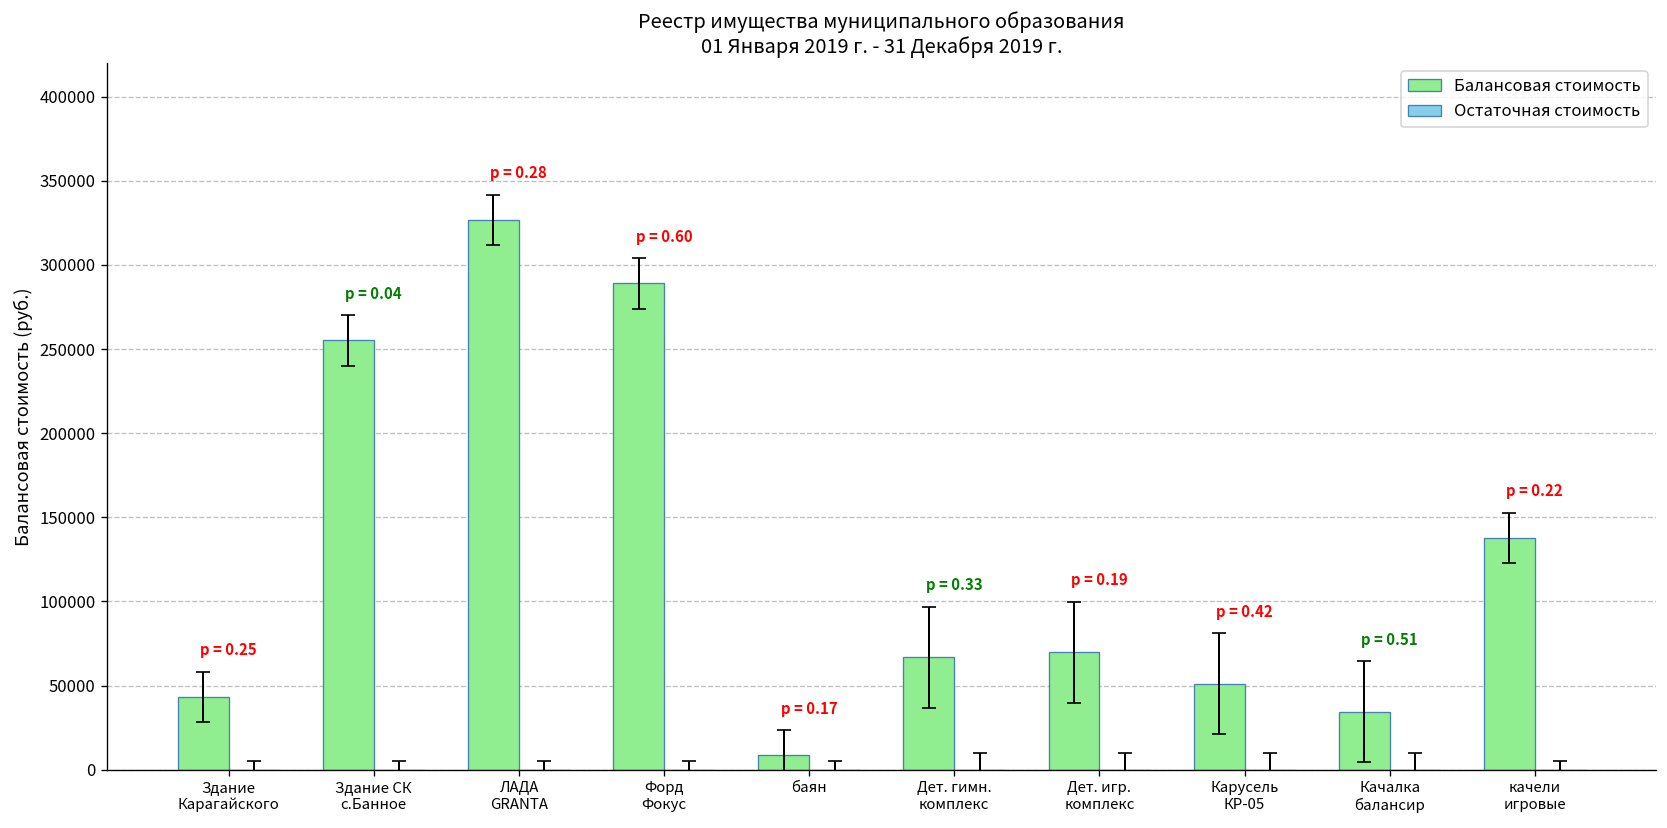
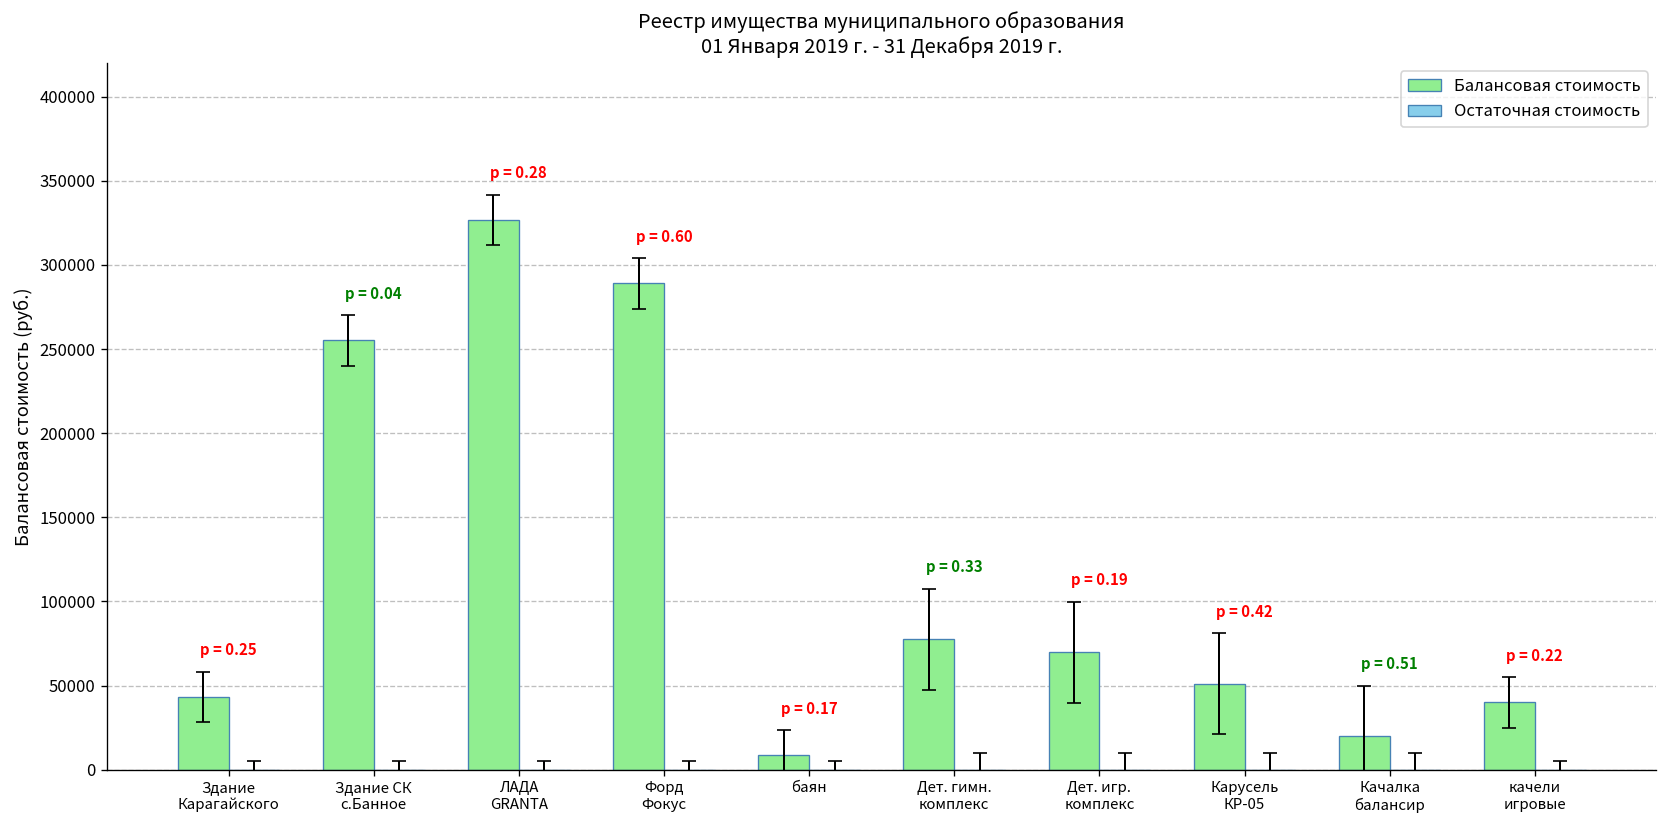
  {
    "Балансовая стоимость": {
      "Здание Карагайского": 43000,
      "Здание СК с.Банное": 255000,
      "ЛАДА GRANTA": 327000,
      "Форд Фокус": 289000,
      "баян": 9000,
-     "Дет. гимн. комплекс": 67000,
+     "Дет. гимн. комплекс": 78000,
      "Дет. игр. комплекс": 70000,
      "Карусель КР-05": 51000,
-     "Качалка балансир": 34000,
-     "качели игровые": 138000
+     "Качалка балансир": 20000,
+     "качели игровые": 40000
    },
    "Остаточная стоимость": {
      "Здание Карагайского": 0,
      "Здание СК с.Банное": 0,
      "ЛАДА GRANTA": 0,
      "Форд Фокус": 0,
      "баян": 0,
      "Дет. гимн. комплекс": 0,
      "Дет. игр. комплекс": 0,
      "Карусель КР-05": 0,
      "Качалка балансир": 0,
      "качели игровые": 0
    }
  }
